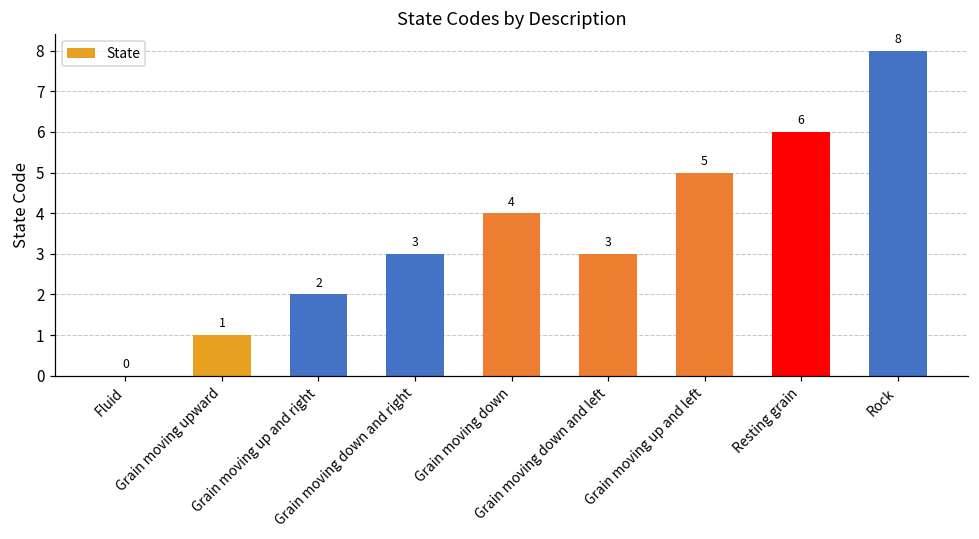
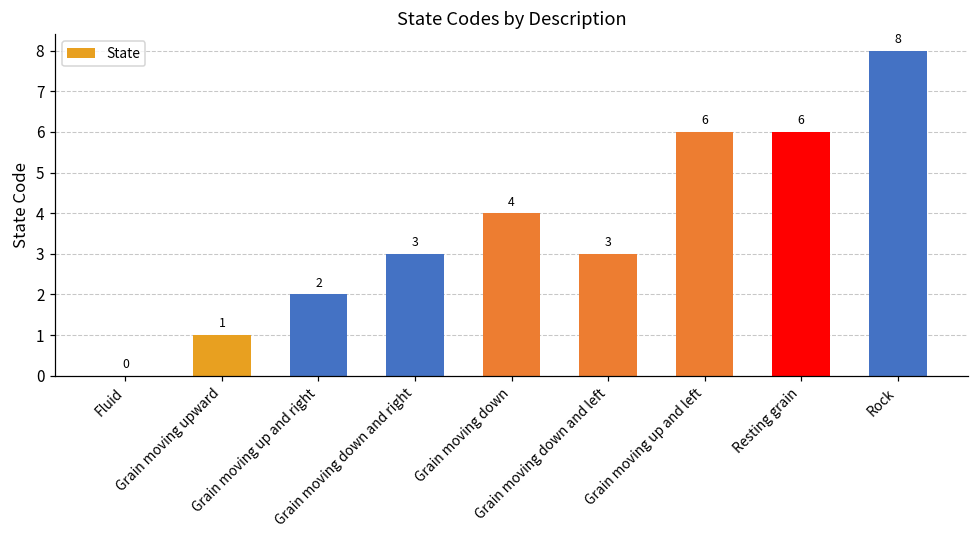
  {
    "Fluid": 0,
    "Grain moving upward": 1,
    "Grain moving up and right": 2,
    "Grain moving down and right": 3,
    "Grain moving down": 4,
    "Grain moving down and left": 3,
-   "Grain moving up and left": 5,
+   "Grain moving up and left": 6,
    "Resting grain": 6,
    "Rock": 8
  }
